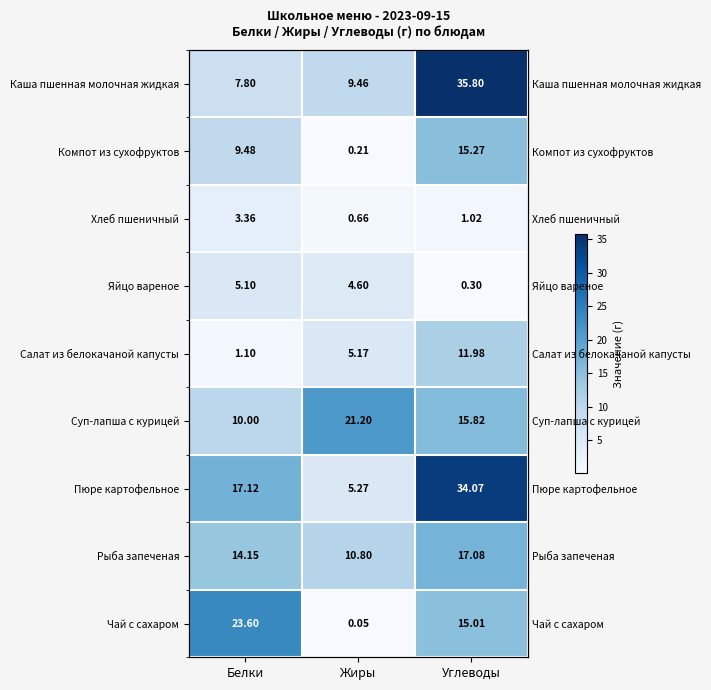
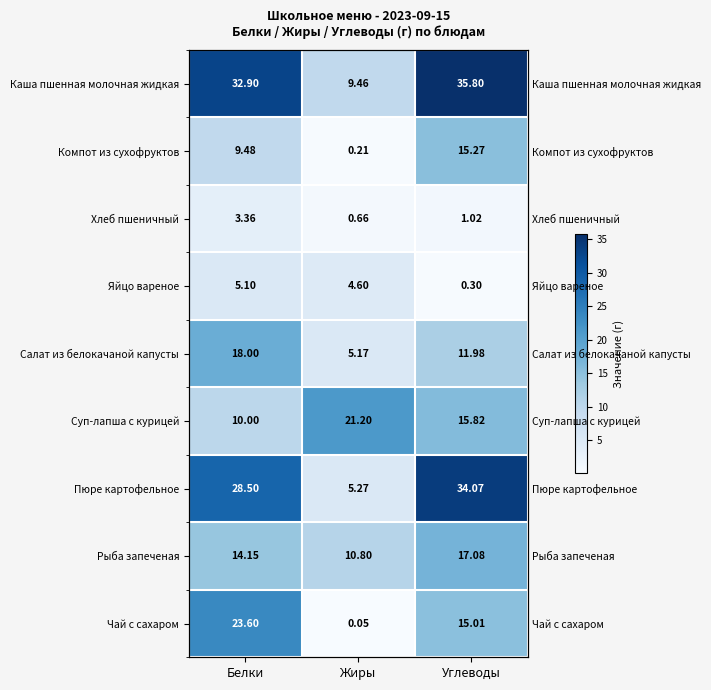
  {
    "Каша пшенная молочная жидкая": {
-     "Белки": 7.80,
+     "Белки": 32.90,
      "Жиры": 9.46,
      "Углеводы": 35.80
    },
    "Компот из сухофруктов": {
      "Белки": 9.48,
      "Жиры": 0.21,
      "Углеводы": 15.27
    },
    "Хлеб пшеничный": {
      "Белки": 3.36,
      "Жиры": 0.66,
      "Углеводы": 1.02
    },
    "Яйцо вареное": {
      "Белки": 5.10,
      "Жиры": 4.60,
      "Углеводы": 0.30
    },
    "Салат из белокачаной капусты": {
-     "Белки": 1.10,
+     "Белки": 18.00,
      "Жиры": 5.17,
      "Углеводы": 11.98
    },
    "Суп-лапша с курицей": {
      "Белки": 10.00,
      "Жиры": 21.20,
      "Углеводы": 15.82
    },
    "Пюре картофельное": {
-     "Белки": 17.12,
+     "Белки": 28.50,
      "Жиры": 5.27,
      "Углеводы": 34.07
    },
    "Рыба запеченая": {
      "Белки": 14.15,
      "Жиры": 10.80,
      "Углеводы": 17.08
    },
    "Чай с сахаром": {
      "Белки": 23.60,
      "Жиры": 0.05,
      "Углеводы": 15.01
    }
  }
